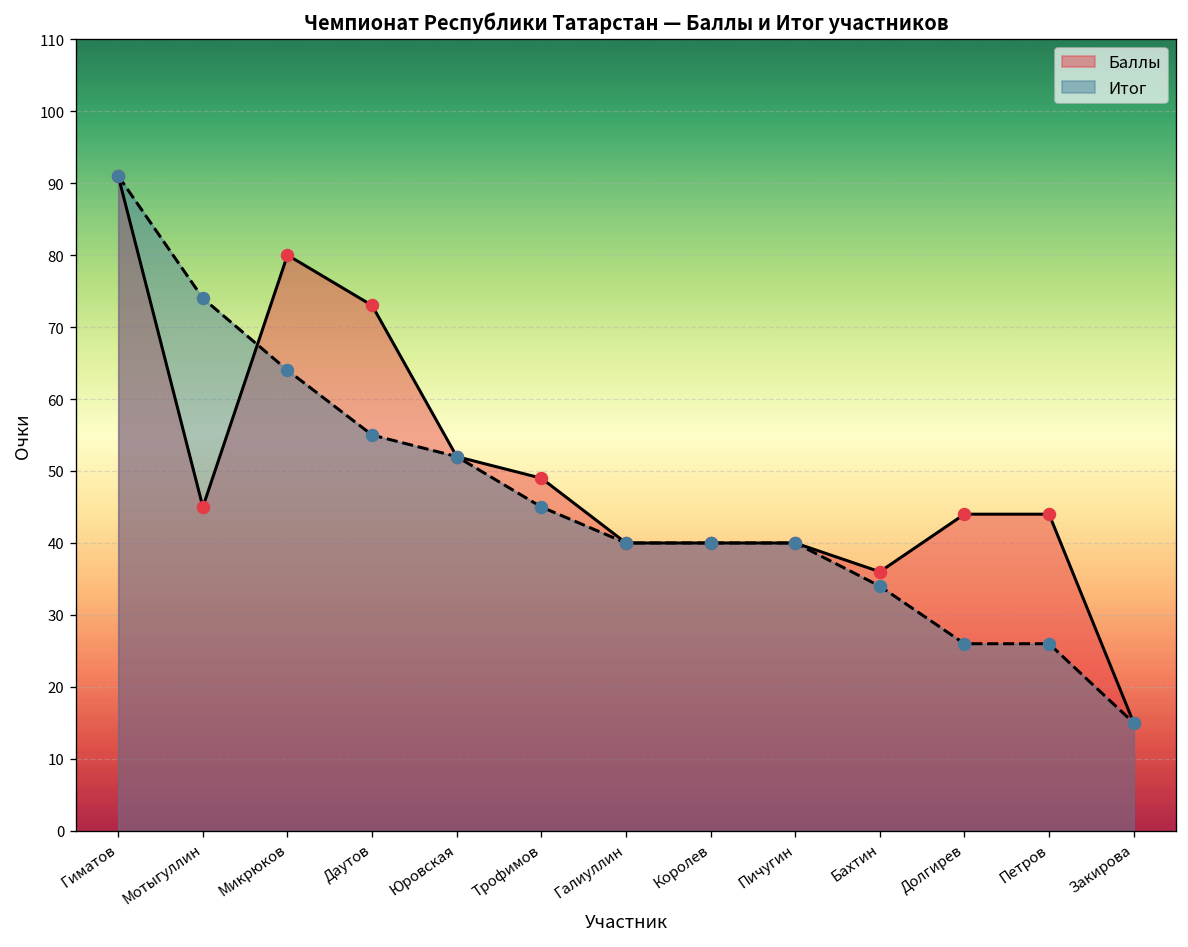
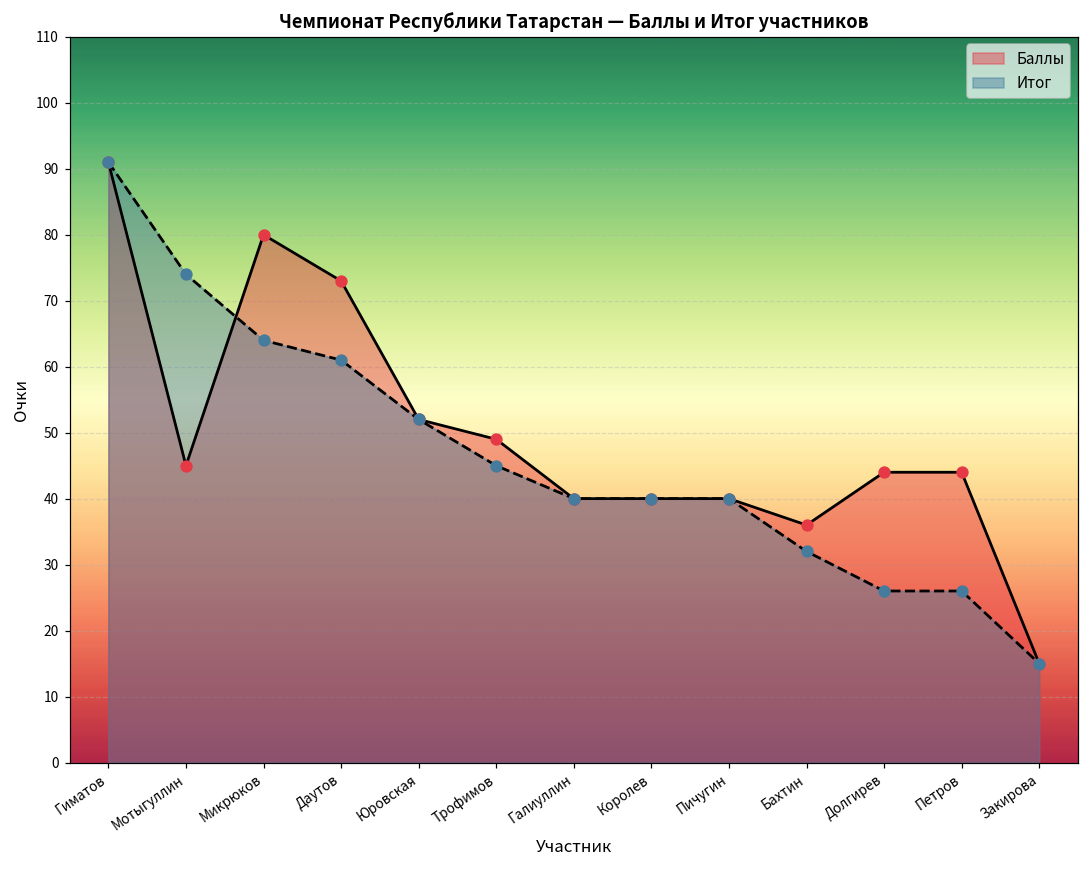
  {
    "Баллы": {
      "Мотыгуллин": 45,
      "Микрюков": 80,
      "Даутов": 73,
      "Трофимов": 49,
      "Бахтин": 36,
      "Долгирев": 44,
      "Петров": 44
    },
    "Итог": {
      "Мотыгуллин": 74,
      "Микрюков": 64,
-     "Даутов": 55,
+     "Даутов": 61,
      "Трофимов": 45,
-     "Бахтин": 34,
+     "Бахтин": 32,
      "Долгирев": 26,
      "Петров": 26
    }
  }
